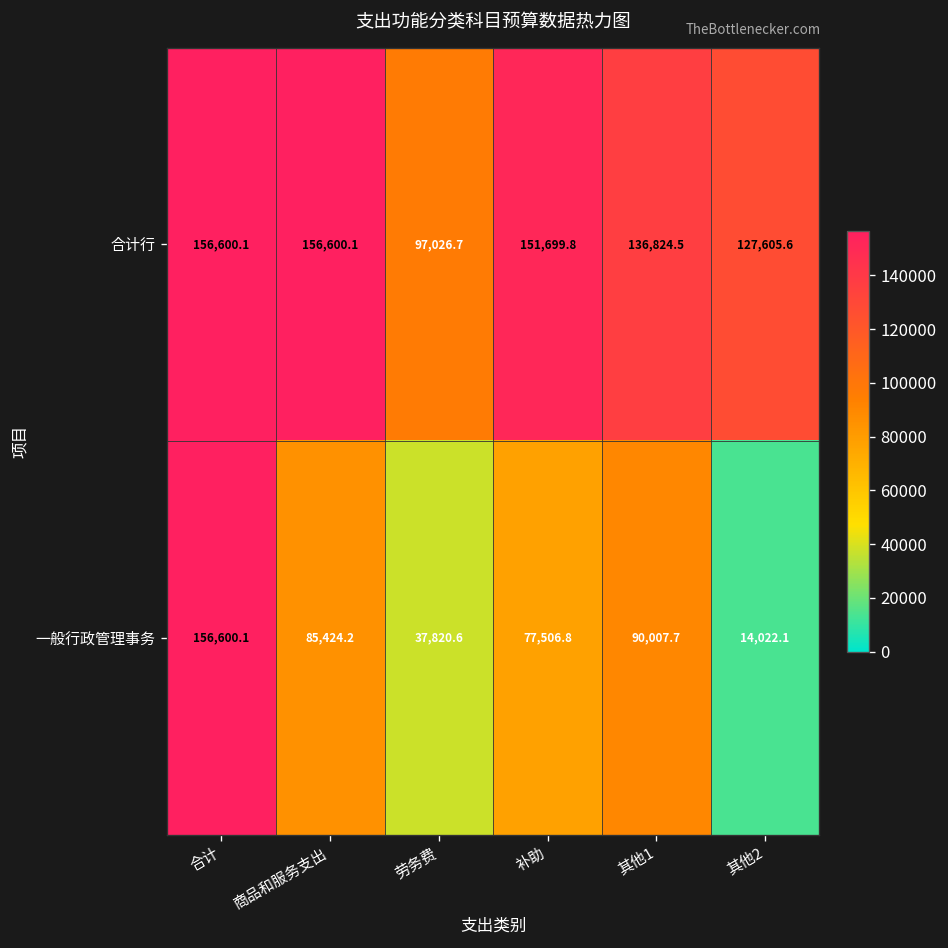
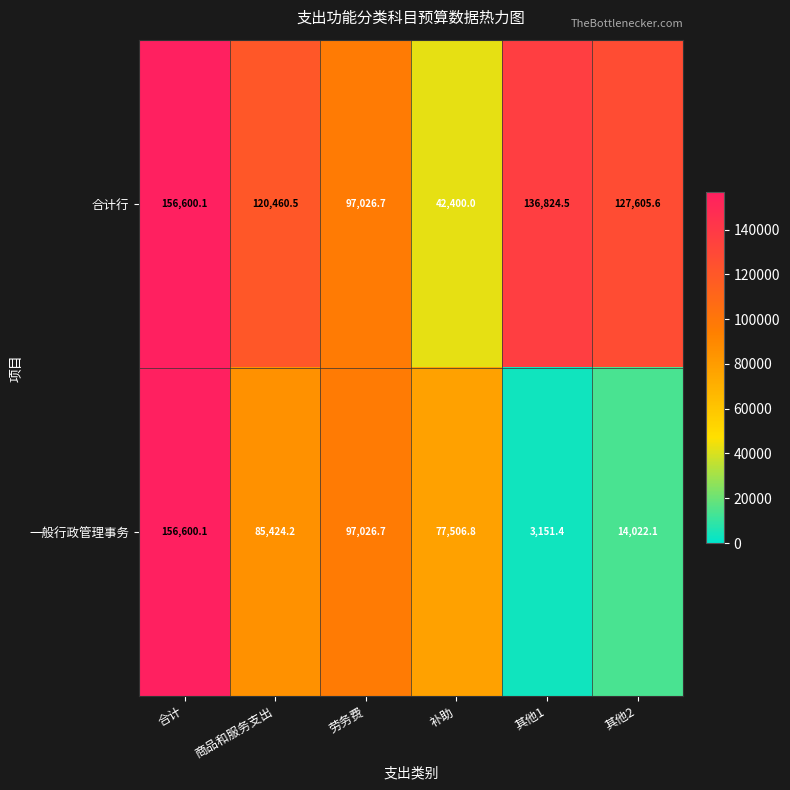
  {
    "合计行": {
      "合计": "156,600.1",
-     "商品和服务支出": "156,600.1",
+     "商品和服务支出": "120,460.5",
      "劳务费": "97,026.7",
-     "补助": "151,699.8",
+     "补助": "42,400.0",
      "其他1": "136,824.5",
      "其他2": "127,605.6"
    },
    "一般行政管理事务": {
      "合计": "156,600.1",
      "商品和服务支出": "85,424.2",
-     "劳务费": "37,820.6",
+     "劳务费": "97,026.7",
      "补助": "77,506.8",
-     "其他1": "90,007.7",
+     "其他1": "3,151.4",
      "其他2": "14,022.1"
    }
  }
